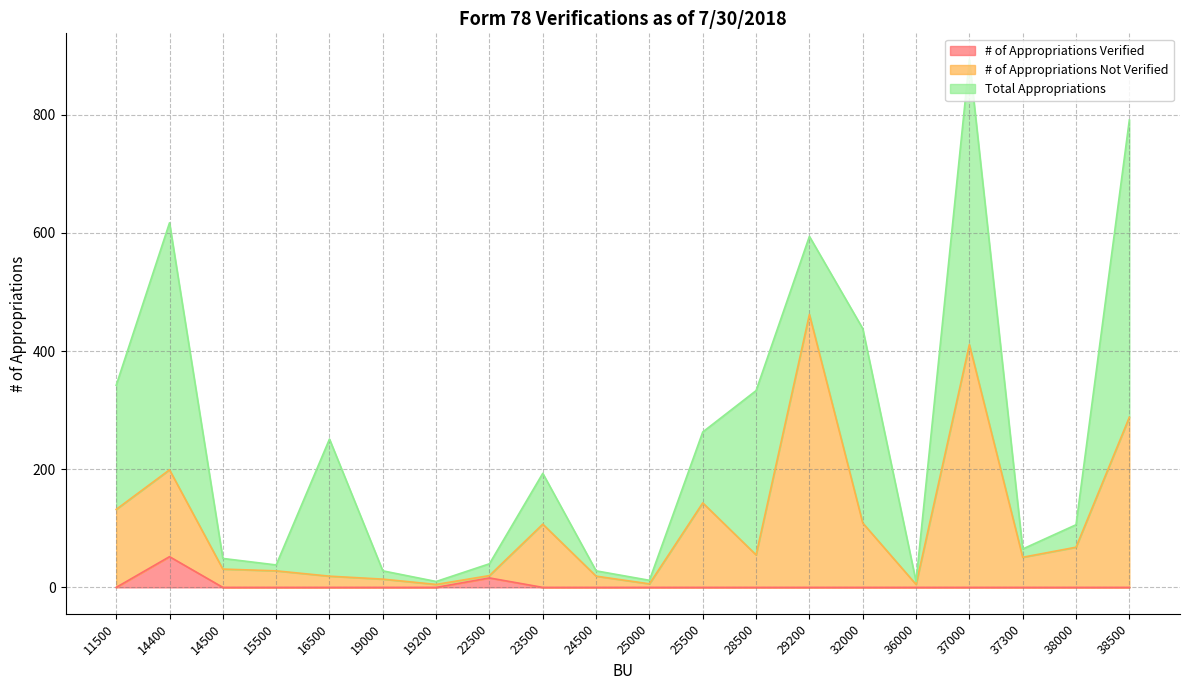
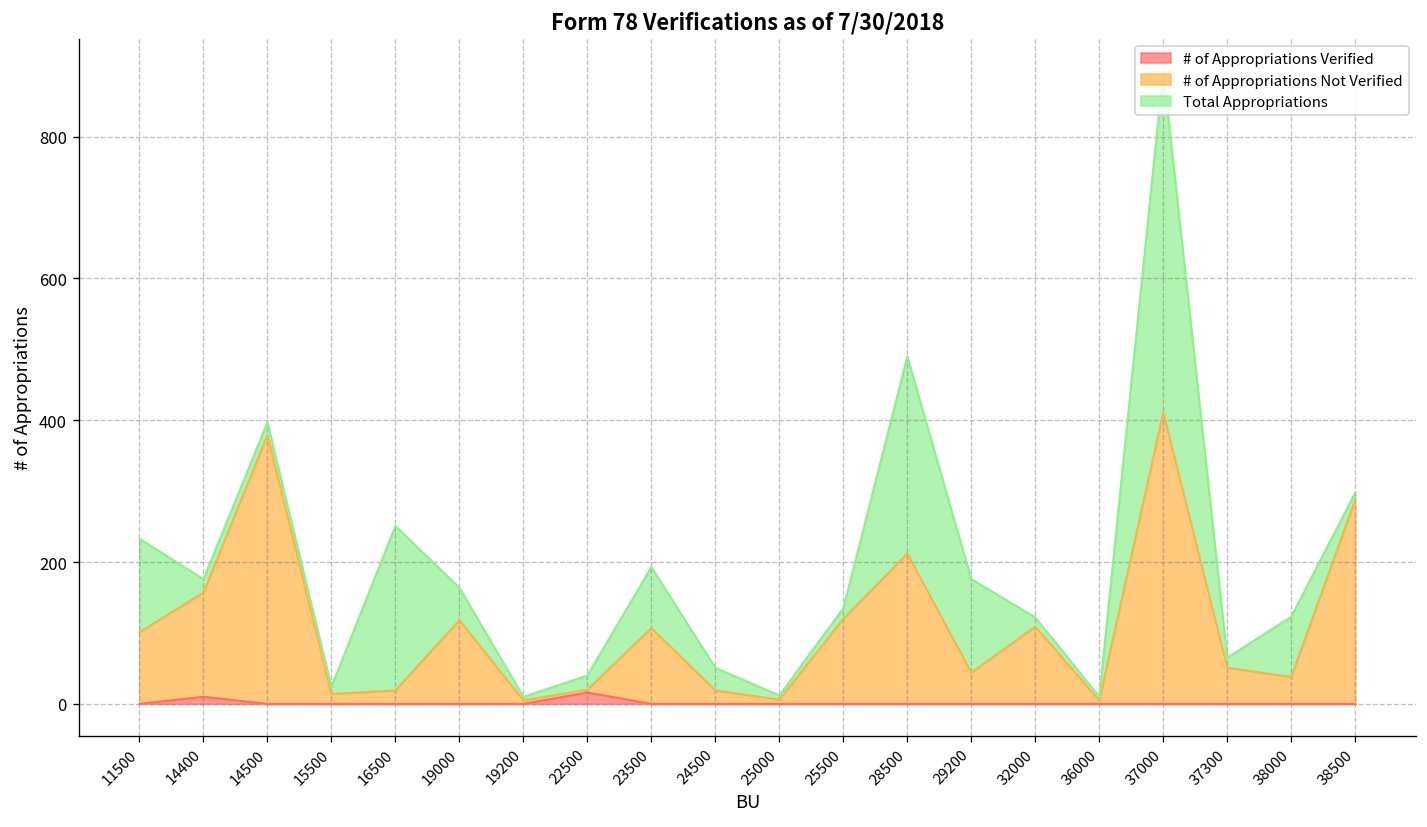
  {
    "# of Appropriations Verified": {
      "11500": 0,
-     "14400": 50,
+     "14400": 10,
      "14500": 0,
      "15500": 0,
      "16500": 0,
      "19000": 0,
      "19200": 0,
      "23500": 0,
      "24500": 0,
      "25000": 0,
      "25500": 0,
      "28500": 0,
      "29200": 0,
      "32000": 0,
      "36000": 0,
      "37000": 0,
      "37300": 0,
      "38000": 0,
      "38500": 0
    },
    "# of Appropriations Not Verified": {
-     "11500": 130,
+     "11500": 100,
      "14400": 150,
-     "14500": 30,
-     "15500": 30,
+     "14500": 380,
+     "15500": 10,
      "16500": 20,
-     "19000": 10,
+     "19000": 120,
      "19200": 10,
      "23500": 110,
      "24500": 20,
      "25000": 10,
-     "25500": 140,
-     "28500": 60,
-     "29200": 460,
+     "25500": 120,
+     "28500": 210,
+     "29200": 40,
      "32000": 110,
      "36000": 10,
      "37000": 410,
      "37300": 50,
-     "38000": 70,
+     "38000": 40,
      "38500": 290
    },
    "Total Appropriations": {
-     "11500": 210,
-     "14400": 420,
+     "11500": 130,
+     "14400": 20,
      "14500": 20,
      "15500": 10,
      "16500": 230,
-     "19000": 10,
+     "19000": 50,
      "19200": 10,
      "22500": 20,
      "23500": 90,
-     "24500": 10,
+     "24500": 30,
      "25000": 10,
-     "25500": 120,
+     "25500": 20,
      "28500": 280,
      "29200": 130,
-     "32000": 330,
+     "32000": 10,
      "36000": 10,
      "37300": 10,
-     "38000": 40,
-     "38500": 500
+     "38000": 90,
+     "38500": 10
    }
  }
